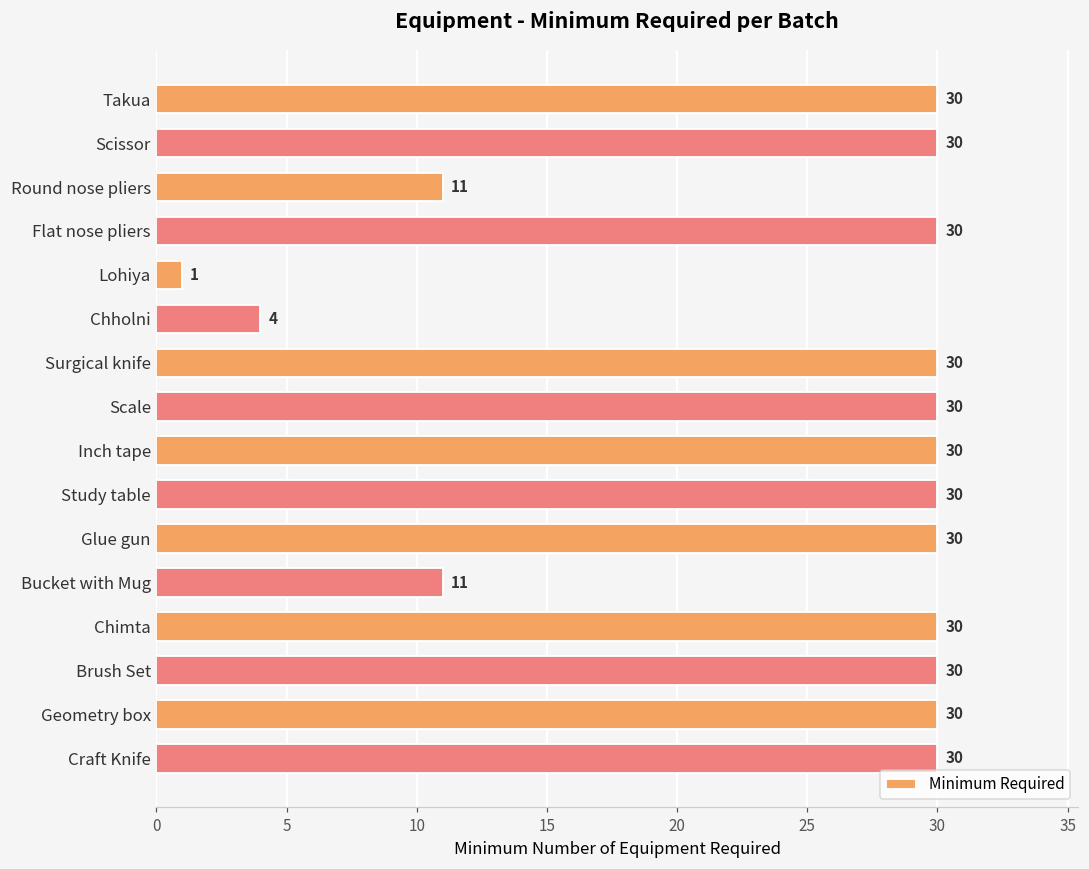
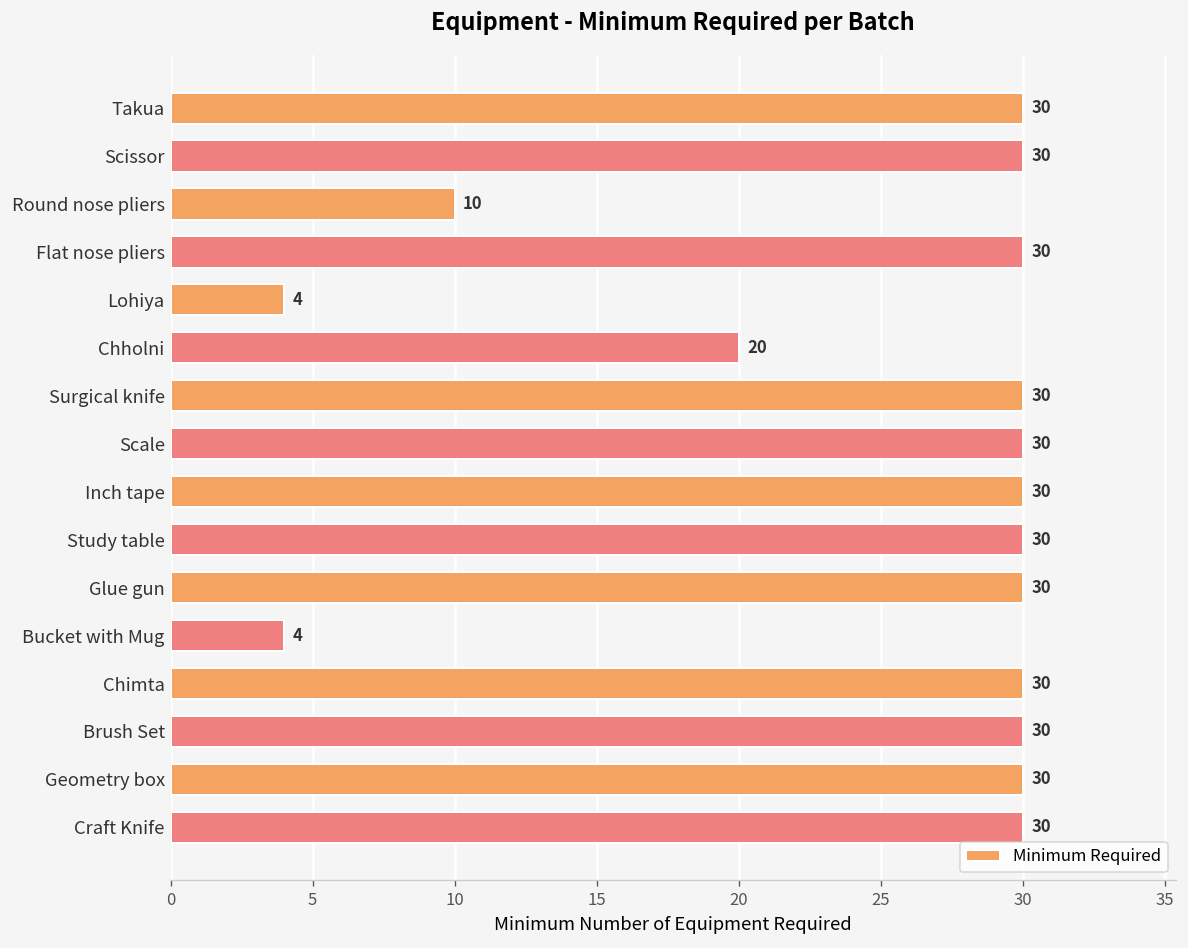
  {
    "Takua": 30,
    "Scissor": 30,
-   "Round nose pliers": 11,
+   "Round nose pliers": 10,
    "Flat nose pliers": 30,
-   "Lohiya": 1,
-   "Chholni": 4,
+   "Lohiya": 4,
+   "Chholni": 20,
    "Surgical knife": 30,
    "Scale": 30,
    "Inch tape": 30,
    "Study table": 30,
    "Glue gun": 30,
-   "Bucket with Mug": 11,
+   "Bucket with Mug": 4,
    "Chimta": 30,
    "Brush Set": 30,
    "Geometry box": 30,
    "Craft Knife": 30
  }
